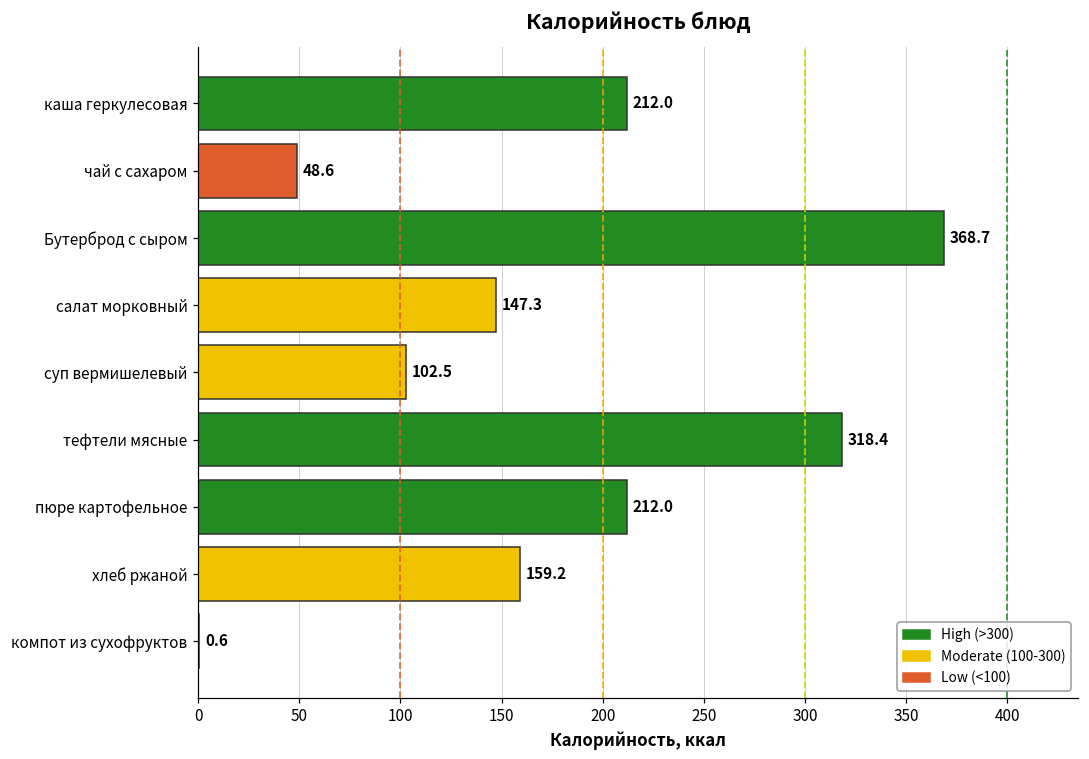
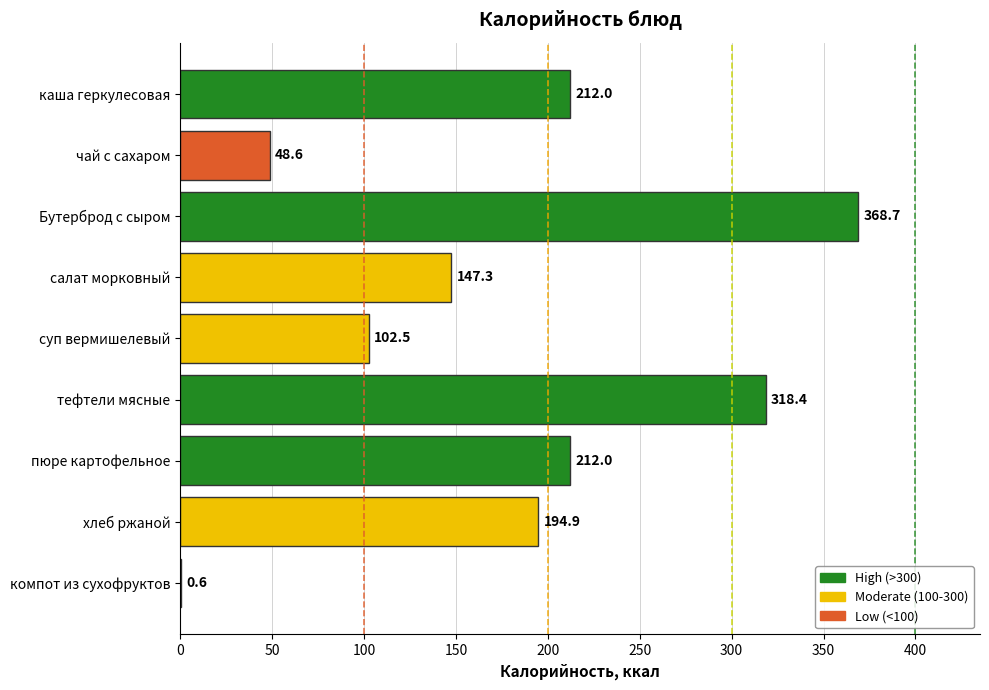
  {
    "каша геркулесовая": 212.0,
    "чай с сахаром": 48.6,
    "Бутерброд с сыром": 368.7,
    "салат морковный": 147.3,
    "суп вермишелевый": 102.5,
    "тефтели мясные": 318.4,
    "пюре картофельное": 212.0,
-   "хлеб ржаной": 159.2,
+   "хлеб ржаной": 194.9,
    "компот из сухофруктов": 0.6
  }
